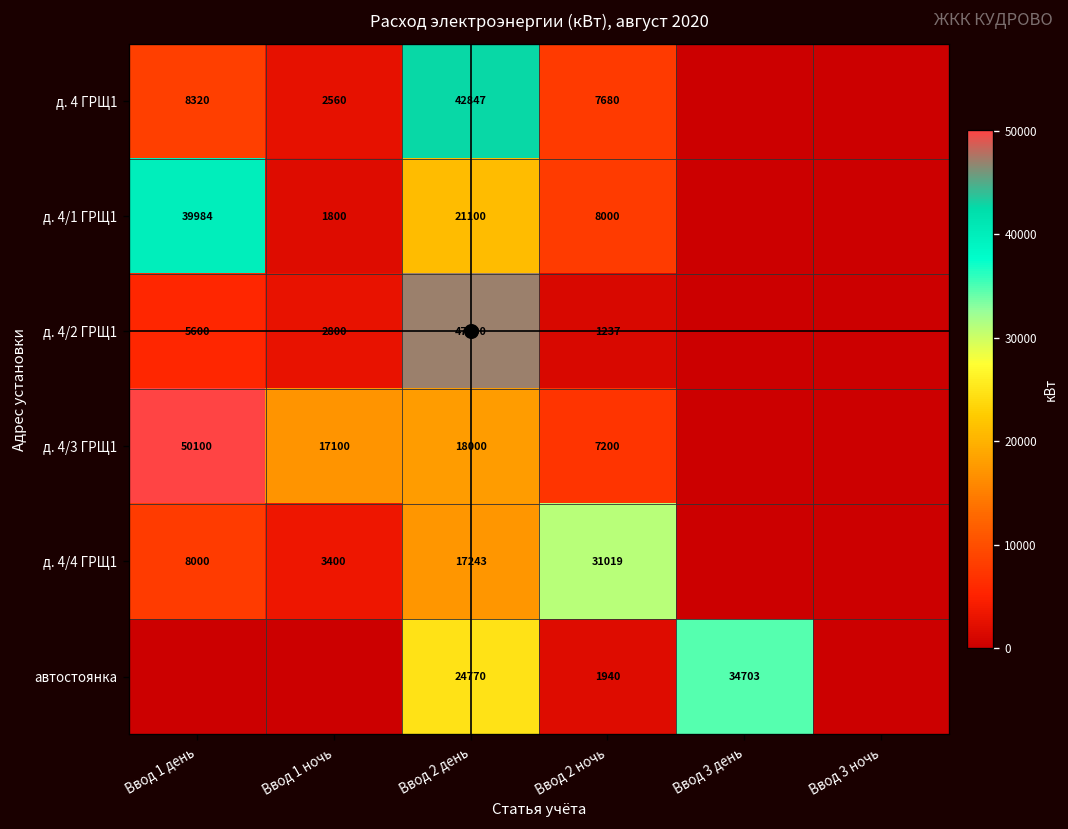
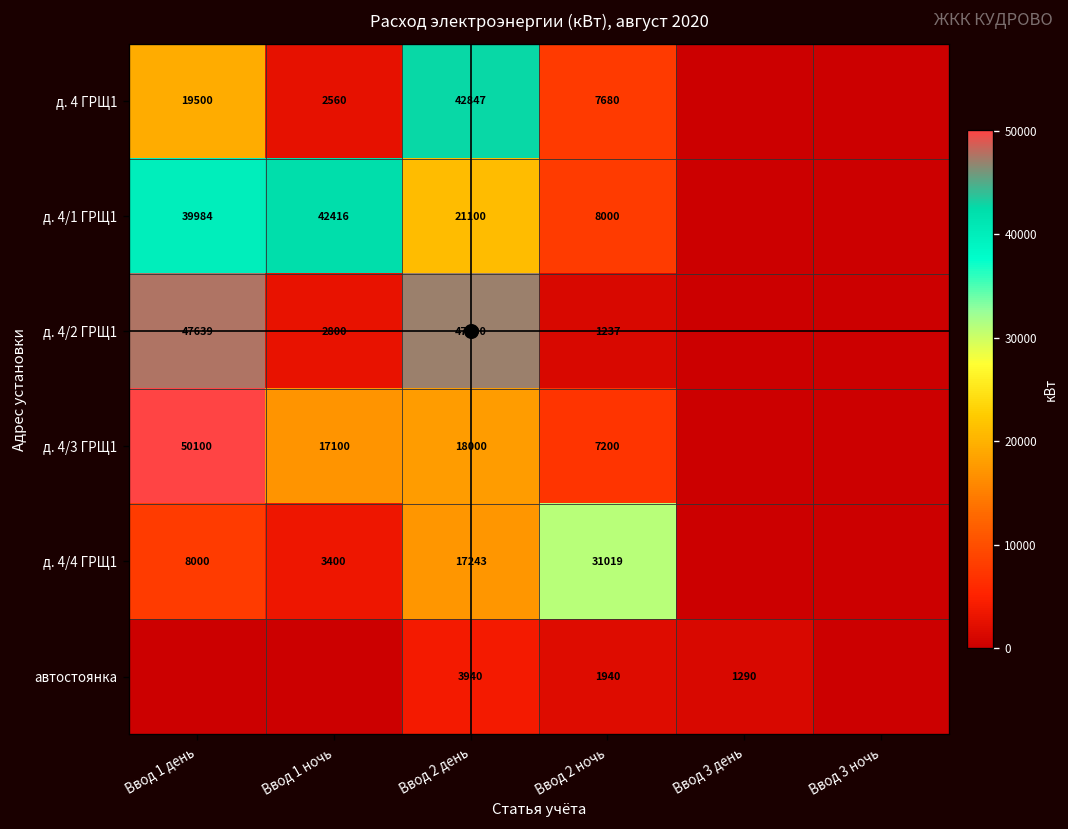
  {
    "д. 4 ГРЩ1": {
-     "Ввод 1 день": 8320,
+     "Ввод 1 день": 19500,
      "Ввод 1 ночь": 2560,
      "Ввод 2 день": 42847,
      "Ввод 2 ночь": 7680
    },
    "д. 4/1 ГРЩ1": {
      "Ввод 1 день": 39984,
-     "Ввод 1 ночь": 1800,
+     "Ввод 1 ночь": 42416,
      "Ввод 2 день": 21100,
      "Ввод 2 ночь": 8000
    },
    "д. 4/2 ГРЩ1": {
-     "Ввод 1 день": 5600,
+     "Ввод 1 день": 47639,
      "Ввод 1 ночь": 2800,
      "Ввод 2 ночь": 1237
    },
    "д. 4/3 ГРЩ1": {
      "Ввод 1 день": 50100,
      "Ввод 1 ночь": 17100,
      "Ввод 2 день": 18000,
      "Ввод 2 ночь": 7200
    },
    "д. 4/4 ГРЩ1": {
      "Ввод 1 день": 8000,
      "Ввод 1 ночь": 3400,
      "Ввод 2 день": 17243,
      "Ввод 2 ночь": 31019
    },
    "автостоянка": {
-     "Ввод 2 день": 24770,
+     "Ввод 2 день": 3940,
      "Ввод 2 ночь": 1940,
-     "Ввод 3 день": 34703
+     "Ввод 3 день": 1290
    }
  }
